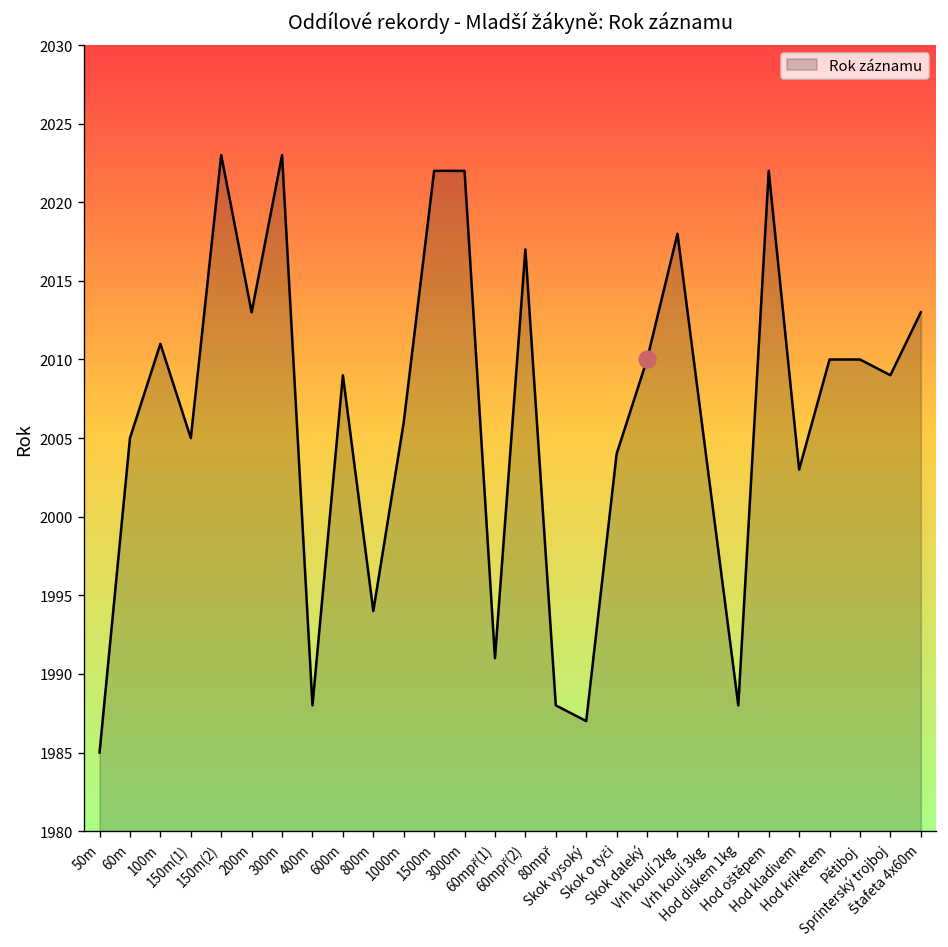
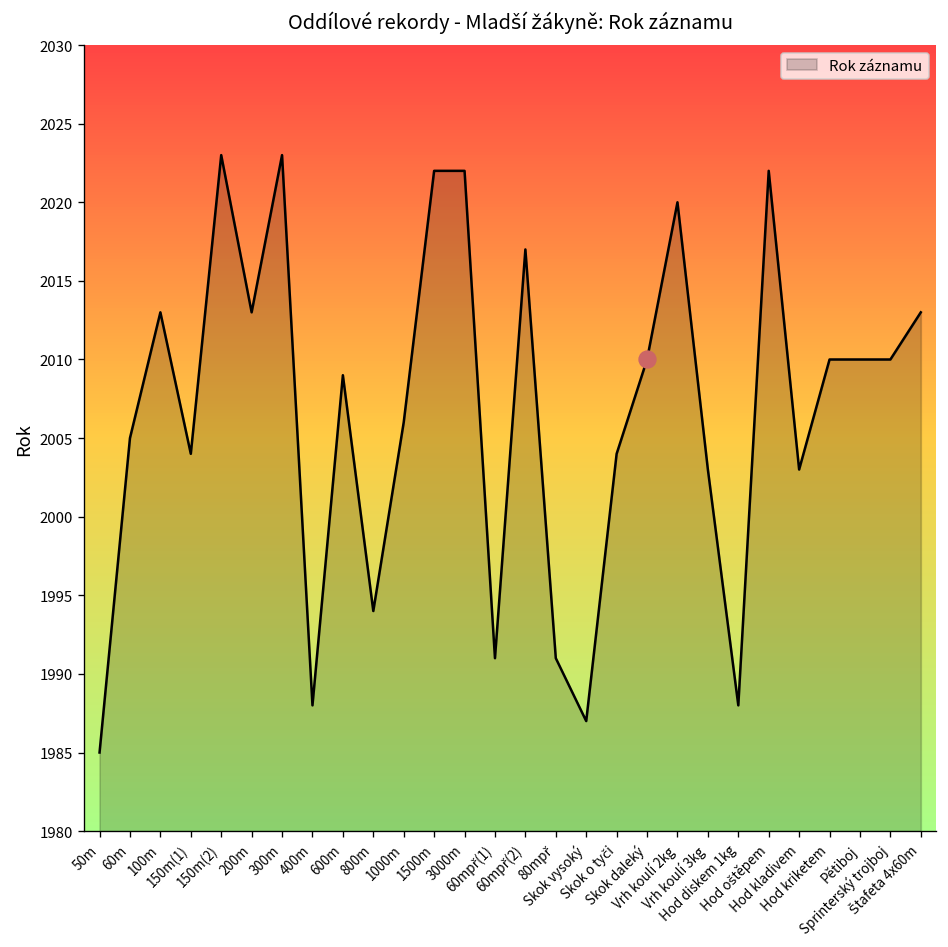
  {
    "Rok záznamu": {
      "50m": 1985,
      "60m": 2005,
-     "100m": 2011,
-     "150m(1)": 2005,
+     "100m": 2013,
+     "150m(1)": 2004,
      "150m(2)": 2023,
      "200m": 2013,
      "300m": 2023,
      "400m": 1988,
      "600m": 2009,
      "800m": 1994,
      "1000m": 2006,
      "1500m": 2022,
      "3000m": 2022,
      "60mpř(1)": 1991,
      "60mpř(2)": 2017,
-     "80mpř": 1988,
+     "80mpř": 1991,
      "Skok vysoký": 1987,
      "Skok o tyči": 2004,
-     "Vrh koulí 2kg": 2018,
+     "Vrh koulí 2kg": 2020,
      "Vrh koulí 3kg": 2003,
      "Hod diskem 1kg": 1988,
      "Hod oštěpem": 2022,
      "Hod kladivem": 2003,
      "Hod kriketem": 2010,
      "Pětiboj": 2010,
-     "Sprinterský trojboj": 2009,
+     "Sprinterský trojboj": 2010,
      "Štafeta 4x60m": 2013
    }
  }
